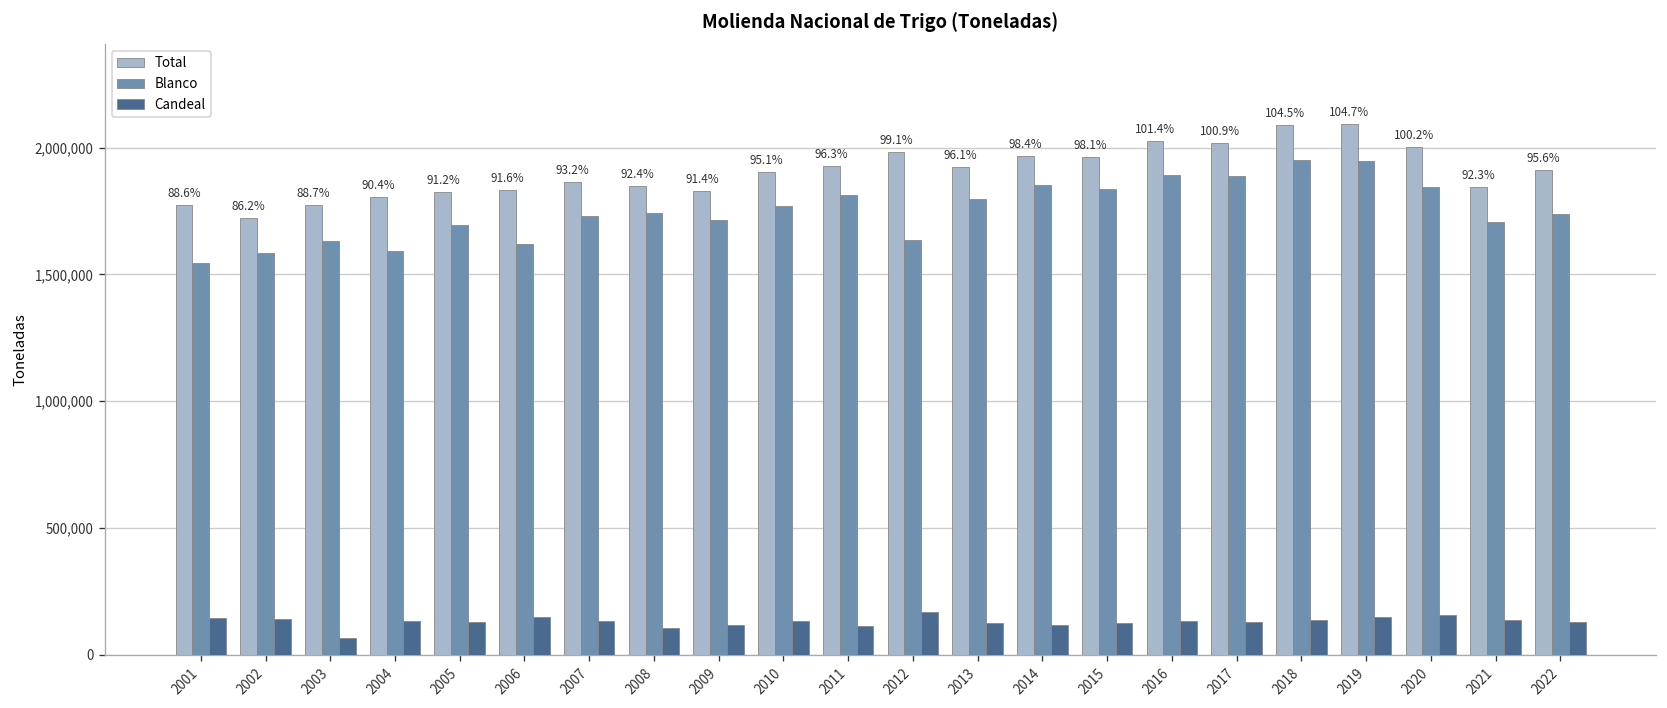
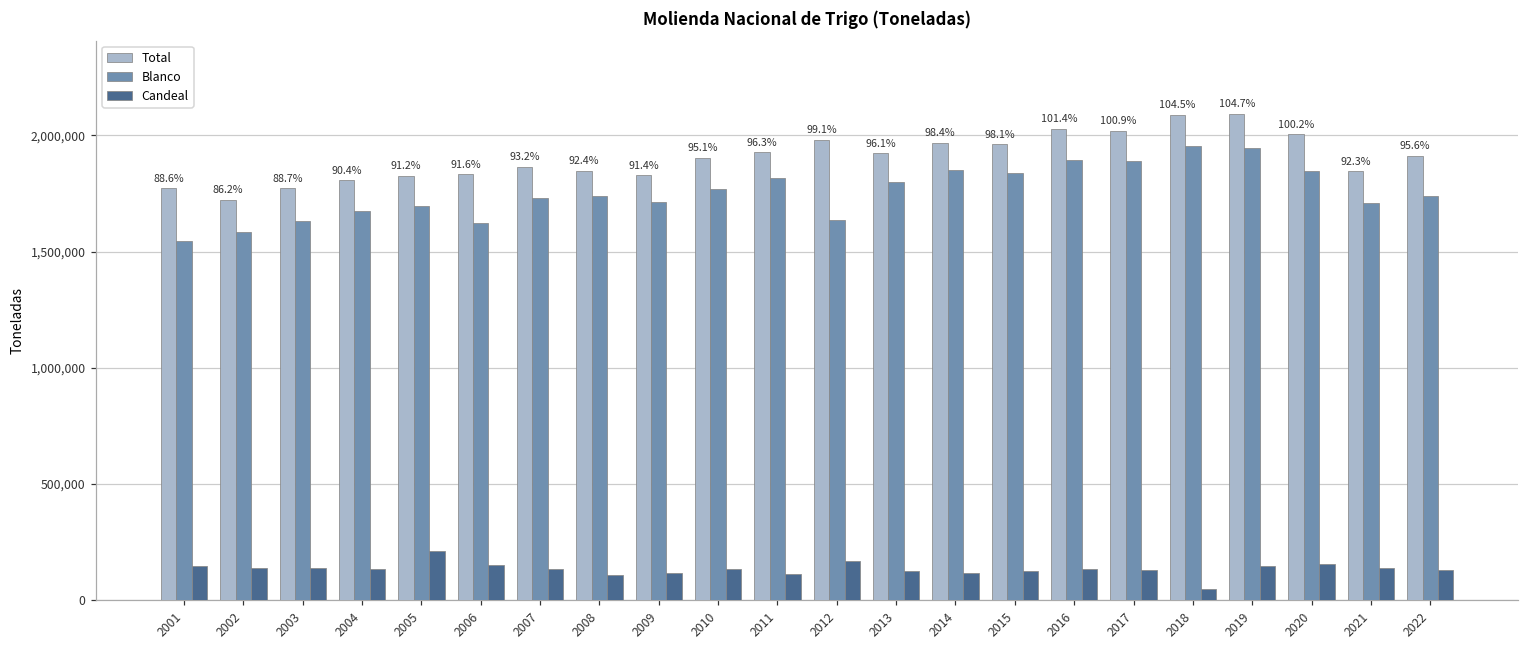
  {
    "Blanco": {
      "2001": "1,550,000",
      "2002": "1,580,000",
      "2003": "1,630,000",
-     "2004": "1,590,000",
+     "2004": "1,670,000",
      "2005": "1,690,000",
      "2006": "1,620,000",
      "2007": "1,730,000",
      "2008": "1,740,000",
      "2009": "1,710,000",
      "2010": "1,770,000",
      "2011": "1,810,000",
      "2012": "1,630,000",
      "2013": "1,800,000",
      "2014": "1,850,000",
      "2015": "1,840,000",
      "2016": "1,890,000",
      "2017": "1,890,000",
      "2018": "1,950,000",
      "2019": "1,950,000",
      "2020": "1,850,000",
      "2021": "1,710,000",
      "2022": "1,740,000"
    },
    "Candeal": {
      "2001": "150,000",
      "2002": "140,000",
-     "2003": "70,000",
+     "2003": "140,000",
      "2004": "130,000",
-     "2005": "130,000",
+     "2005": "210,000",
      "2006": "150,000",
      "2007": "130,000",
      "2008": "110,000",
      "2009": "120,000",
      "2010": "130,000",
      "2011": "110,000",
      "2012": "170,000",
      "2013": "120,000",
      "2014": "120,000",
      "2015": "120,000",
      "2016": "130,000",
      "2017": "130,000",
-     "2018": "140,000",
+     "2018": "50,000",
      "2019": "150,000",
      "2020": "160,000",
      "2021": "140,000",
      "2022": "130,000"
    }
  }
